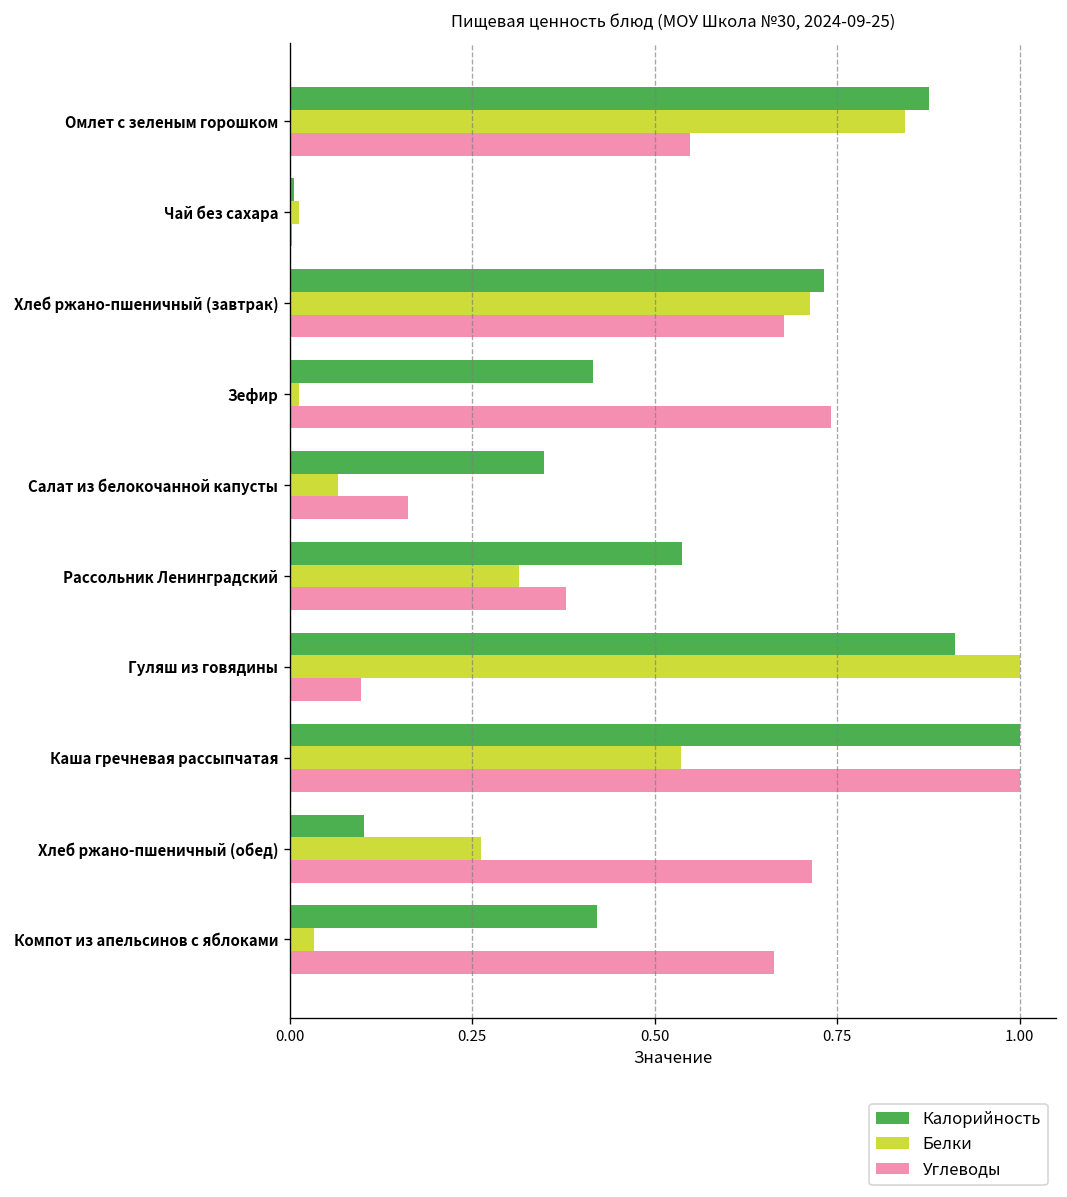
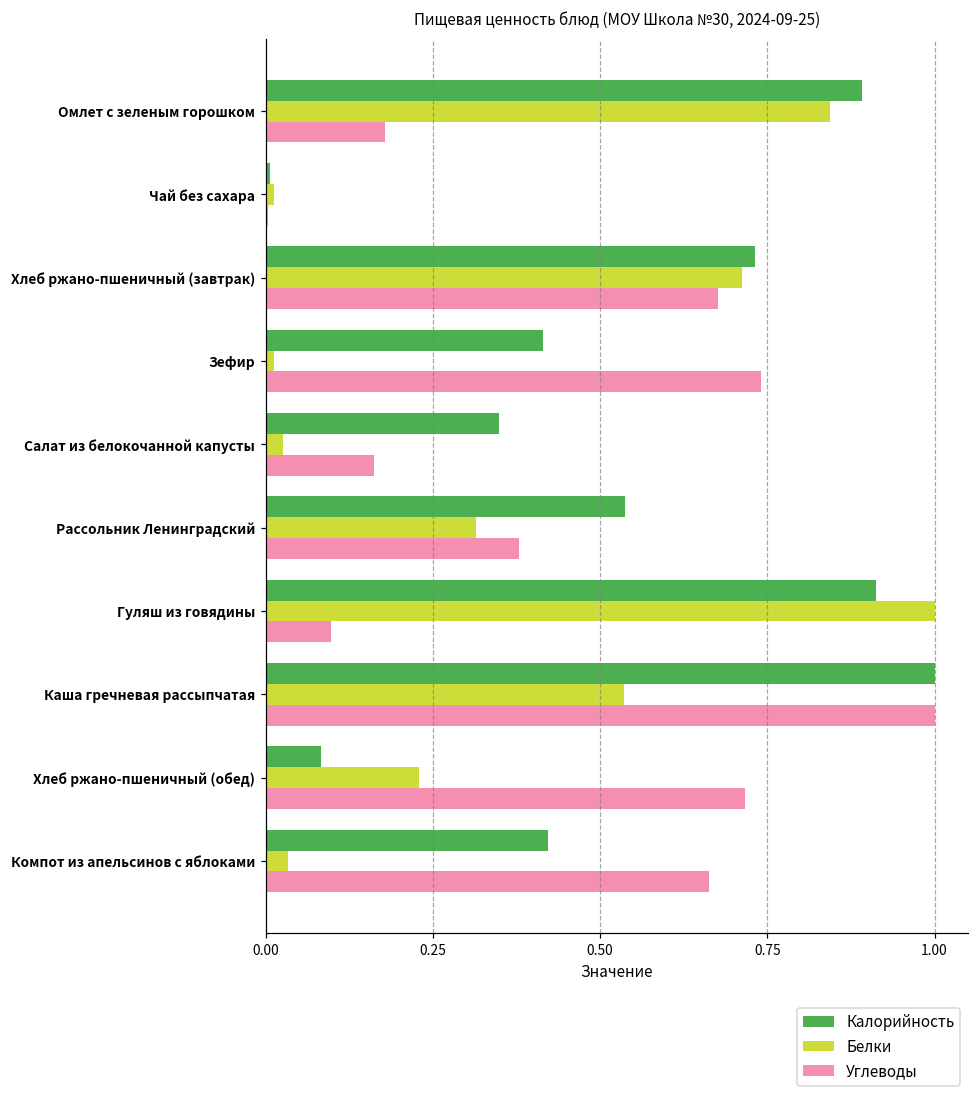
  {
    "Калорийность": {
-     "Омлет с зеленым горошком": 0.88,
+     "Омлет с зеленым горошком": 0.89,
      "Чай без сахара": 0.01,
      "Хлеб ржано-пшеничный (завтрак)": 0.73,
      "Зефир": 0.42,
      "Салат из белокочанной капусты": 0.35,
      "Рассольник Ленинградский": 0.54,
      "Гуляш из говядины": 0.91,
      "Каша гречневая рассыпчатая": 1.00,
-     "Хлеб ржано-пшеничный (обед)": 0.10,
+     "Хлеб ржано-пшеничный (обед)": 0.08,
      "Компот из апельсинов с яблоками": 0.42
    },
    "Белки": {
      "Омлет с зеленым горошком": 0.84,
      "Чай без сахара": 0.01,
      "Хлеб ржано-пшеничный (завтрак)": 0.71,
      "Зефир": 0.01,
-     "Салат из белокочанной капусты": 0.07,
+     "Салат из белокочанной капусты": 0.03,
      "Рассольник Ленинградский": 0.31,
      "Гуляш из говядины": 1.00,
      "Каша гречневая рассыпчатая": 0.54,
-     "Хлеб ржано-пшеничный (обед)": 0.26,
+     "Хлеб ржано-пшеничный (обед)": 0.23,
      "Компот из апельсинов с яблоками": 0.03
    },
    "Углеводы": {
-     "Омлет с зеленым горошком": 0.55,
+     "Омлет с зеленым горошком": 0.18,
      "Хлеб ржано-пшеничный (завтрак)": 0.68,
      "Зефир": 0.74,
      "Салат из белокочанной капусты": 0.16,
      "Рассольник Ленинградский": 0.38,
      "Гуляш из говядины": 0.10,
      "Каша гречневая рассыпчатая": 1.00,
      "Хлеб ржано-пшеничный (обед)": 0.72,
      "Компот из апельсинов с яблоками": 0.66
    }
  }
